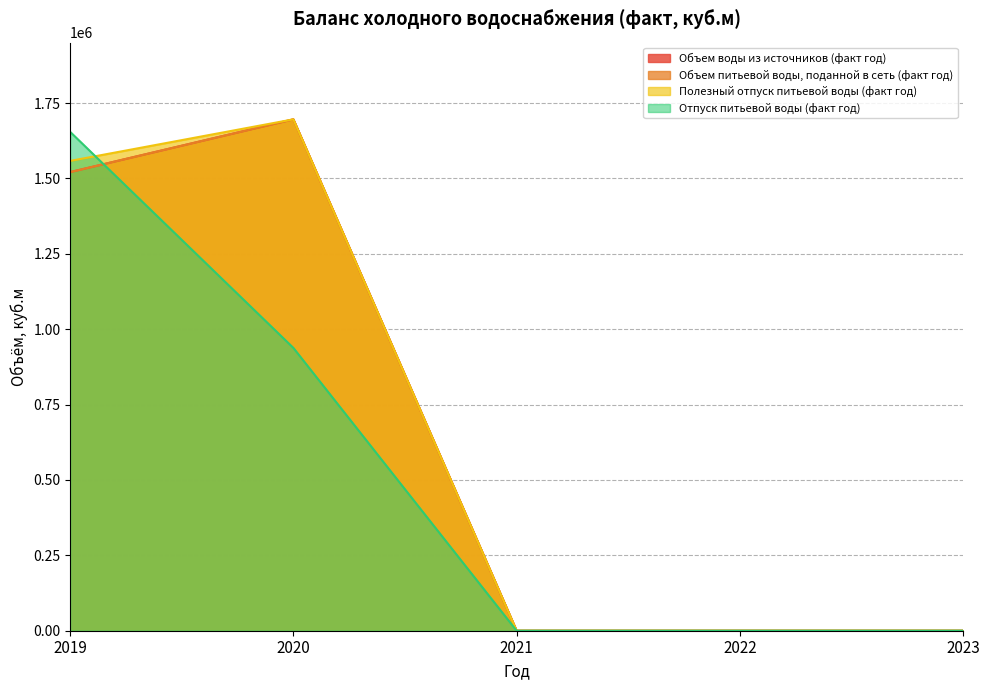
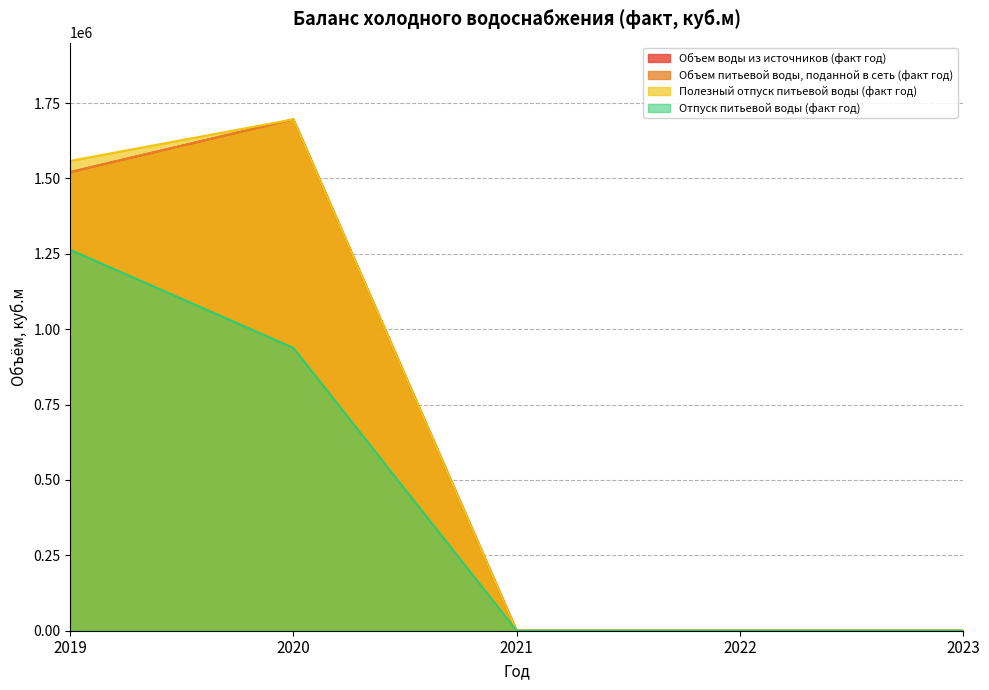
  {
    "Объем питьевой воды, поданной в сеть (факт год)": {
      "2019": 1520000
    },
    "Полезный отпуск питьевой воды (факт год)": {
      "2019": 1560000
    },
    "Отпуск питьевой воды (факт год)": {
-     "2019": 1650000,
+     "2019": 1260000,
      "2020": 940000
    }
  }
